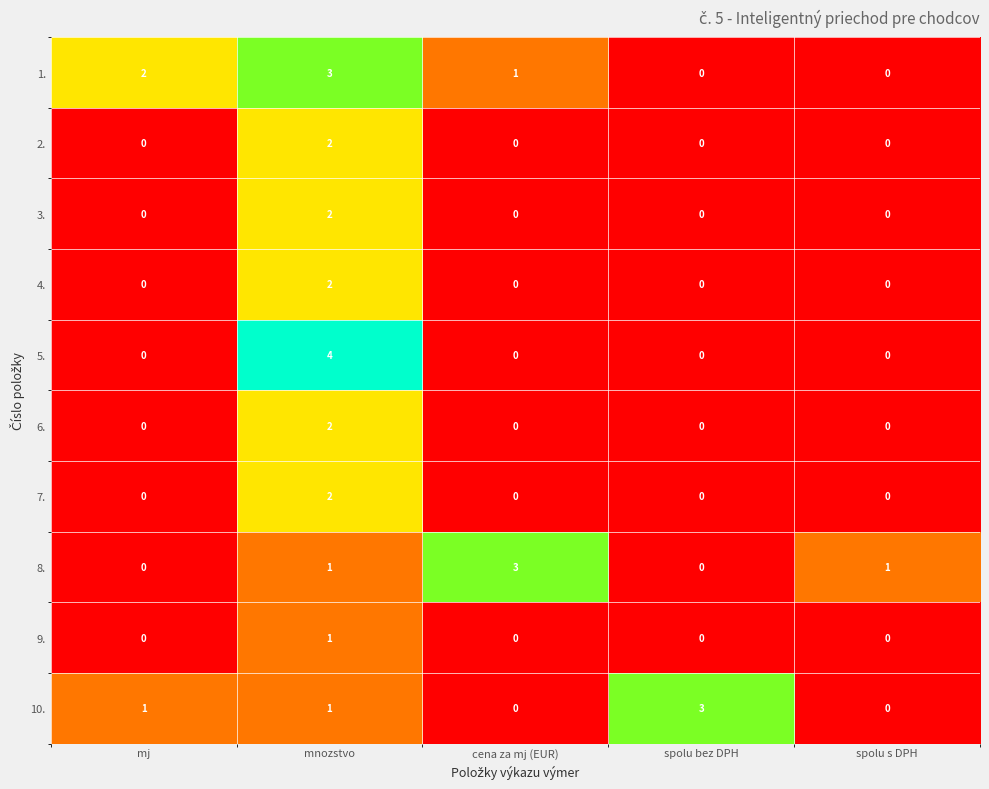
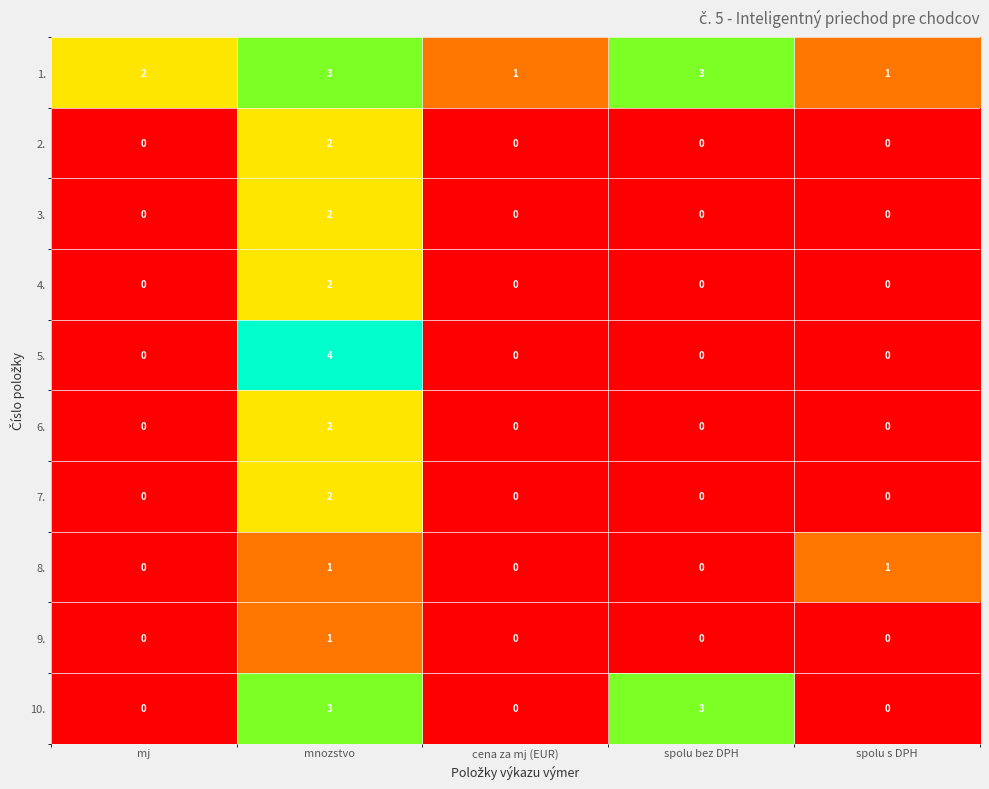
  {
    "1.": {
      "mj": 2,
      "mnozstvo": 3,
      "cena za mj (EUR)": 1,
-     "spolu bez DPH": 0,
-     "spolu s DPH": 0
+     "spolu bez DPH": 3,
+     "spolu s DPH": 1
    },
    "2.": {
      "mj": 0,
      "mnozstvo": 2,
      "cena za mj (EUR)": 0,
      "spolu bez DPH": 0,
      "spolu s DPH": 0
    },
    "3.": {
      "mj": 0,
      "mnozstvo": 2,
      "cena za mj (EUR)": 0,
      "spolu bez DPH": 0,
      "spolu s DPH": 0
    },
    "4.": {
      "mj": 0,
      "mnozstvo": 2,
      "cena za mj (EUR)": 0,
      "spolu bez DPH": 0,
      "spolu s DPH": 0
    },
    "5.": {
      "mj": 0,
      "mnozstvo": 4,
      "cena za mj (EUR)": 0,
      "spolu bez DPH": 0,
      "spolu s DPH": 0
    },
    "6.": {
      "mj": 0,
      "mnozstvo": 2,
      "cena za mj (EUR)": 0,
      "spolu bez DPH": 0,
      "spolu s DPH": 0
    },
    "7.": {
      "mj": 0,
      "mnozstvo": 2,
      "cena za mj (EUR)": 0,
      "spolu bez DPH": 0,
      "spolu s DPH": 0
    },
    "8.": {
      "mj": 0,
      "mnozstvo": 1,
-     "cena za mj (EUR)": 3,
+     "cena za mj (EUR)": 0,
      "spolu bez DPH": 0,
      "spolu s DPH": 1
    },
    "9.": {
      "mj": 0,
      "mnozstvo": 1,
      "cena za mj (EUR)": 0,
      "spolu bez DPH": 0,
      "spolu s DPH": 0
    },
    "10.": {
-     "mj": 1,
-     "mnozstvo": 1,
+     "mj": 0,
+     "mnozstvo": 3,
      "cena za mj (EUR)": 0,
      "spolu bez DPH": 3,
      "spolu s DPH": 0
    }
  }
